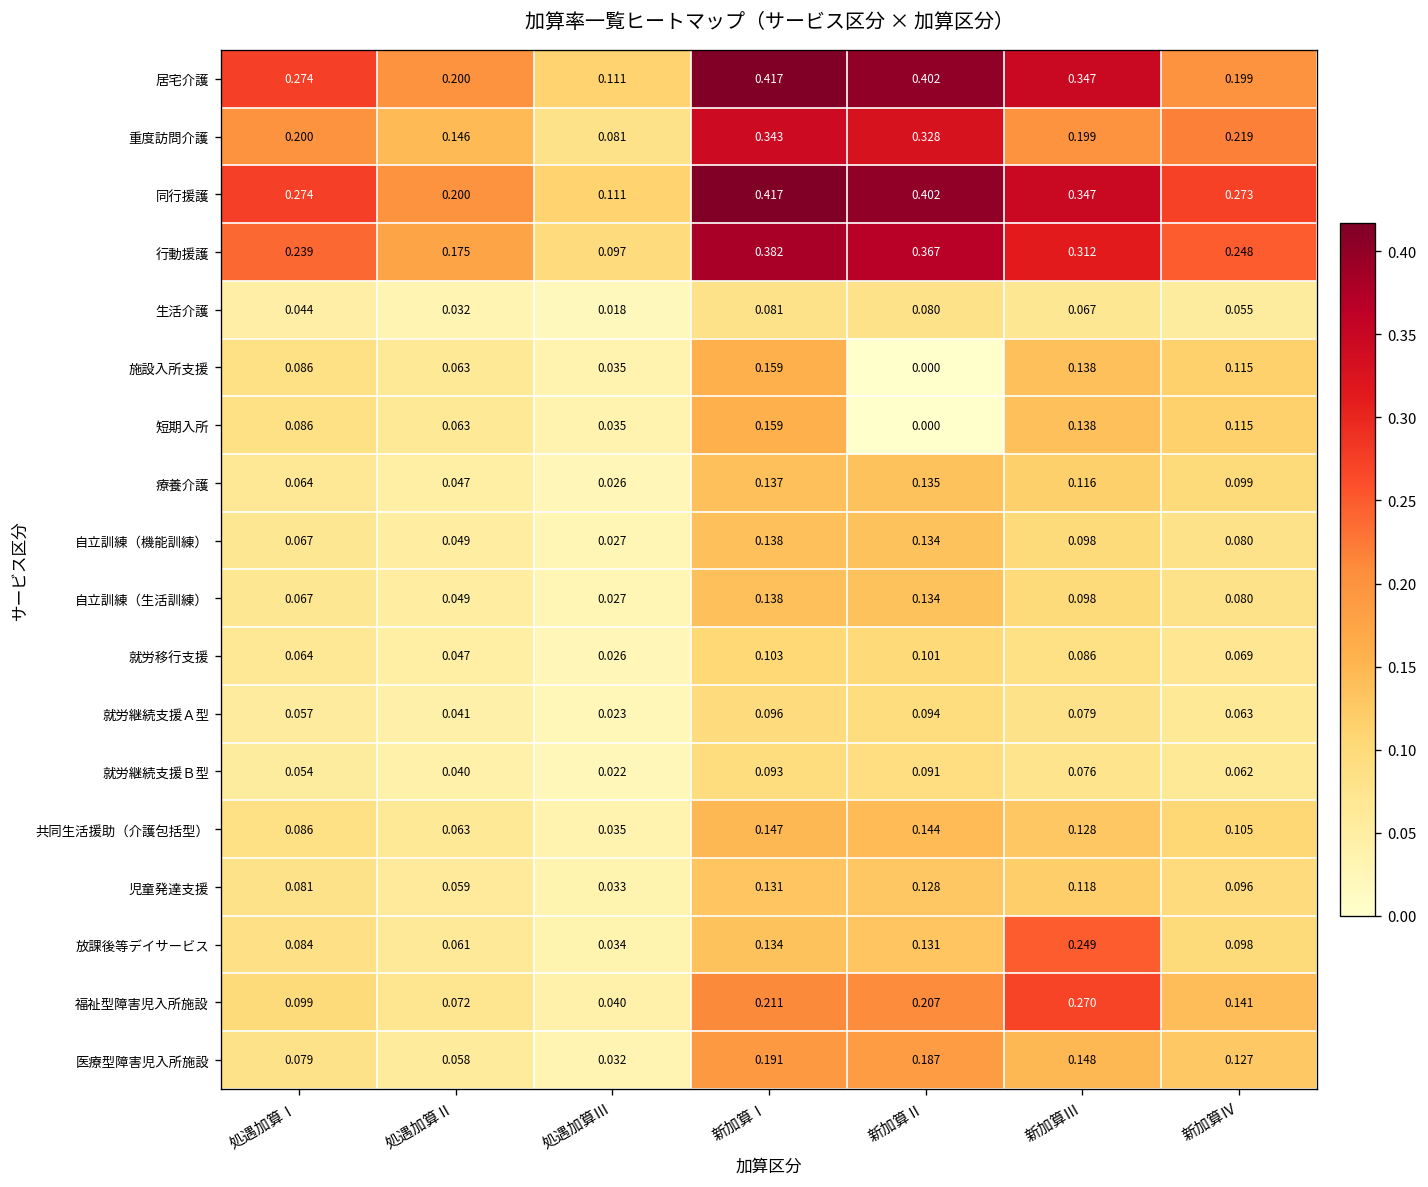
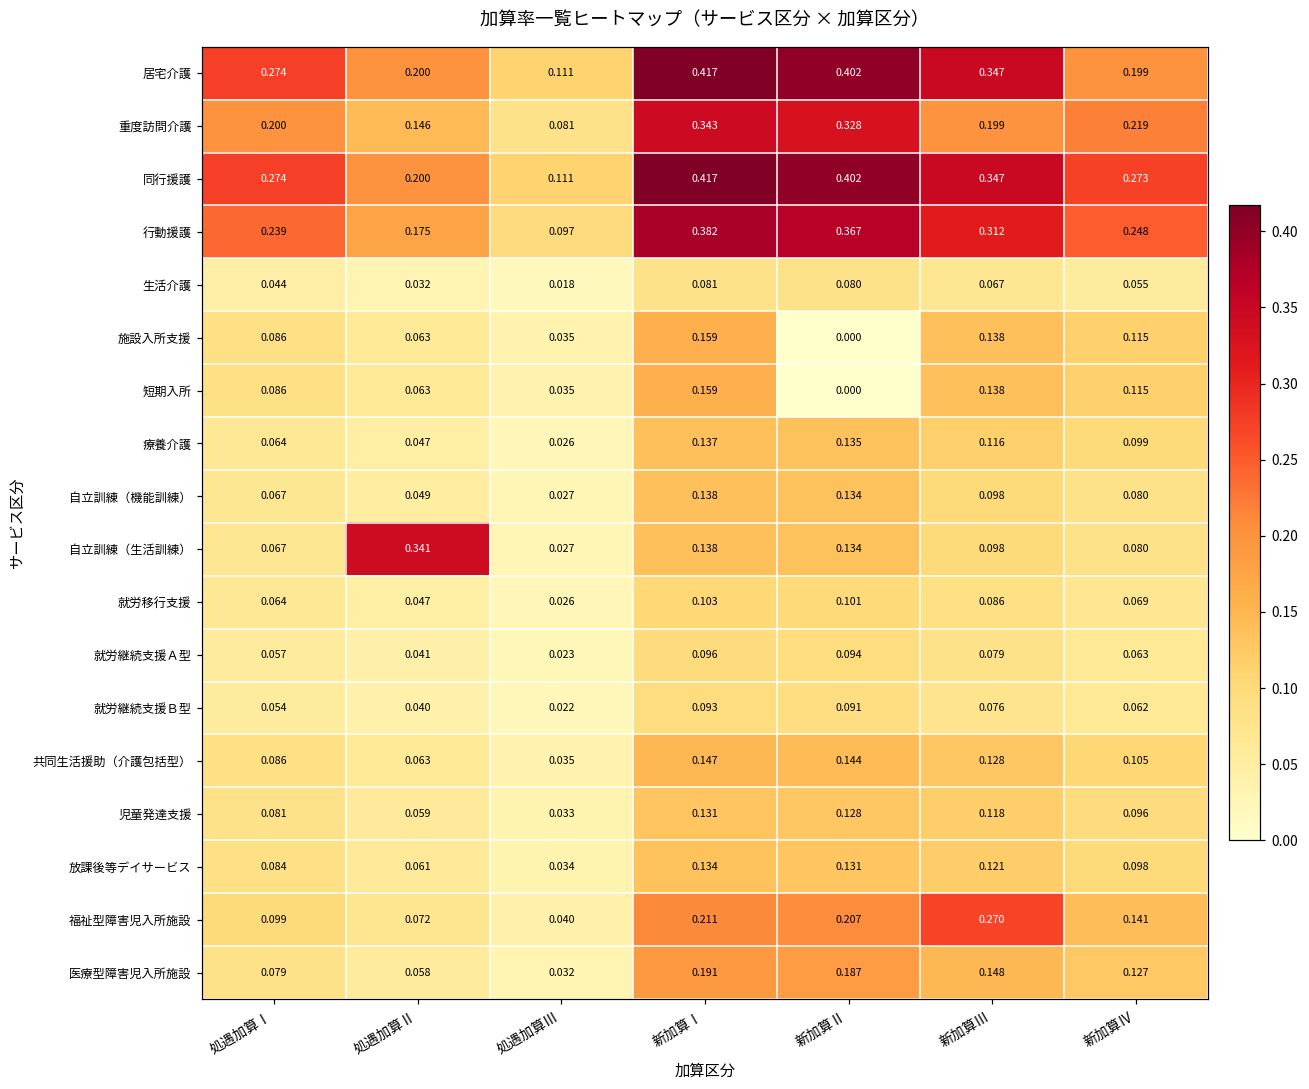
  {
    "居宅介護": {
      "処遇加算Ⅰ": 0.274,
      "処遇加算Ⅱ": 0.200,
      "処遇加算Ⅲ": 0.111,
      "新加算Ⅰ": 0.417,
      "新加算Ⅱ": 0.402,
      "新加算Ⅲ": 0.347,
      "新加算Ⅳ": 0.199
    },
    "重度訪問介護": {
      "処遇加算Ⅰ": 0.200,
      "処遇加算Ⅱ": 0.146,
      "処遇加算Ⅲ": 0.081,
      "新加算Ⅰ": 0.343,
      "新加算Ⅱ": 0.328,
      "新加算Ⅲ": 0.199,
      "新加算Ⅳ": 0.219
    },
    "同行援護": {
      "処遇加算Ⅰ": 0.274,
      "処遇加算Ⅱ": 0.200,
      "処遇加算Ⅲ": 0.111,
      "新加算Ⅰ": 0.417,
      "新加算Ⅱ": 0.402,
      "新加算Ⅲ": 0.347,
      "新加算Ⅳ": 0.273
    },
    "行動援護": {
      "処遇加算Ⅰ": 0.239,
      "処遇加算Ⅱ": 0.175,
      "処遇加算Ⅲ": 0.097,
      "新加算Ⅰ": 0.382,
      "新加算Ⅱ": 0.367,
      "新加算Ⅲ": 0.312,
      "新加算Ⅳ": 0.248
    },
    "生活介護": {
      "処遇加算Ⅰ": 0.044,
      "処遇加算Ⅱ": 0.032,
      "処遇加算Ⅲ": 0.018,
      "新加算Ⅰ": 0.081,
      "新加算Ⅱ": 0.080,
      "新加算Ⅲ": 0.067,
      "新加算Ⅳ": 0.055
    },
    "施設入所支援": {
      "処遇加算Ⅰ": 0.086,
      "処遇加算Ⅱ": 0.063,
      "処遇加算Ⅲ": 0.035,
      "新加算Ⅰ": 0.159,
      "新加算Ⅱ": 0.000,
      "新加算Ⅲ": 0.138,
      "新加算Ⅳ": 0.115
    },
    "短期入所": {
      "処遇加算Ⅰ": 0.086,
      "処遇加算Ⅱ": 0.063,
      "処遇加算Ⅲ": 0.035,
      "新加算Ⅰ": 0.159,
      "新加算Ⅱ": 0.000,
      "新加算Ⅲ": 0.138,
      "新加算Ⅳ": 0.115
    },
    "療養介護": {
      "処遇加算Ⅰ": 0.064,
      "処遇加算Ⅱ": 0.047,
      "処遇加算Ⅲ": 0.026,
      "新加算Ⅰ": 0.137,
      "新加算Ⅱ": 0.135,
      "新加算Ⅲ": 0.116,
      "新加算Ⅳ": 0.099
    },
    "自立訓練（機能訓練）": {
      "処遇加算Ⅰ": 0.067,
      "処遇加算Ⅱ": 0.049,
      "処遇加算Ⅲ": 0.027,
      "新加算Ⅰ": 0.138,
      "新加算Ⅱ": 0.134,
      "新加算Ⅲ": 0.098,
      "新加算Ⅳ": 0.080
    },
    "自立訓練（生活訓練）": {
      "処遇加算Ⅰ": 0.067,
-     "処遇加算Ⅱ": 0.049,
+     "処遇加算Ⅱ": 0.341,
      "処遇加算Ⅲ": 0.027,
      "新加算Ⅰ": 0.138,
      "新加算Ⅱ": 0.134,
      "新加算Ⅲ": 0.098,
      "新加算Ⅳ": 0.080
    },
    "就労移行支援": {
      "処遇加算Ⅰ": 0.064,
      "処遇加算Ⅱ": 0.047,
      "処遇加算Ⅲ": 0.026,
      "新加算Ⅰ": 0.103,
      "新加算Ⅱ": 0.101,
      "新加算Ⅲ": 0.086,
      "新加算Ⅳ": 0.069
    },
    "就労継続支援Ａ型": {
      "処遇加算Ⅰ": 0.057,
      "処遇加算Ⅱ": 0.041,
      "処遇加算Ⅲ": 0.023,
      "新加算Ⅰ": 0.096,
      "新加算Ⅱ": 0.094,
      "新加算Ⅲ": 0.079,
      "新加算Ⅳ": 0.063
    },
    "就労継続支援Ｂ型": {
      "処遇加算Ⅰ": 0.054,
      "処遇加算Ⅱ": 0.040,
      "処遇加算Ⅲ": 0.022,
      "新加算Ⅰ": 0.093,
      "新加算Ⅱ": 0.091,
      "新加算Ⅲ": 0.076,
      "新加算Ⅳ": 0.062
    },
    "共同生活援助（介護包括型）": {
      "処遇加算Ⅰ": 0.086,
      "処遇加算Ⅱ": 0.063,
      "処遇加算Ⅲ": 0.035,
      "新加算Ⅰ": 0.147,
      "新加算Ⅱ": 0.144,
      "新加算Ⅲ": 0.128,
      "新加算Ⅳ": 0.105
    },
    "児童発達支援": {
      "処遇加算Ⅰ": 0.081,
      "処遇加算Ⅱ": 0.059,
      "処遇加算Ⅲ": 0.033,
      "新加算Ⅰ": 0.131,
      "新加算Ⅱ": 0.128,
      "新加算Ⅲ": 0.118,
      "新加算Ⅳ": 0.096
    },
    "放課後等デイサービス": {
      "処遇加算Ⅰ": 0.084,
      "処遇加算Ⅱ": 0.061,
      "処遇加算Ⅲ": 0.034,
      "新加算Ⅰ": 0.134,
      "新加算Ⅱ": 0.131,
-     "新加算Ⅲ": 0.249,
+     "新加算Ⅲ": 0.121,
      "新加算Ⅳ": 0.098
    },
    "福祉型障害児入所施設": {
      "処遇加算Ⅰ": 0.099,
      "処遇加算Ⅱ": 0.072,
      "処遇加算Ⅲ": 0.040,
      "新加算Ⅰ": 0.211,
      "新加算Ⅱ": 0.207,
      "新加算Ⅲ": 0.270,
      "新加算Ⅳ": 0.141
    },
    "医療型障害児入所施設": {
      "処遇加算Ⅰ": 0.079,
      "処遇加算Ⅱ": 0.058,
      "処遇加算Ⅲ": 0.032,
      "新加算Ⅰ": 0.191,
      "新加算Ⅱ": 0.187,
      "新加算Ⅲ": 0.148,
      "新加算Ⅳ": 0.127
    }
  }
